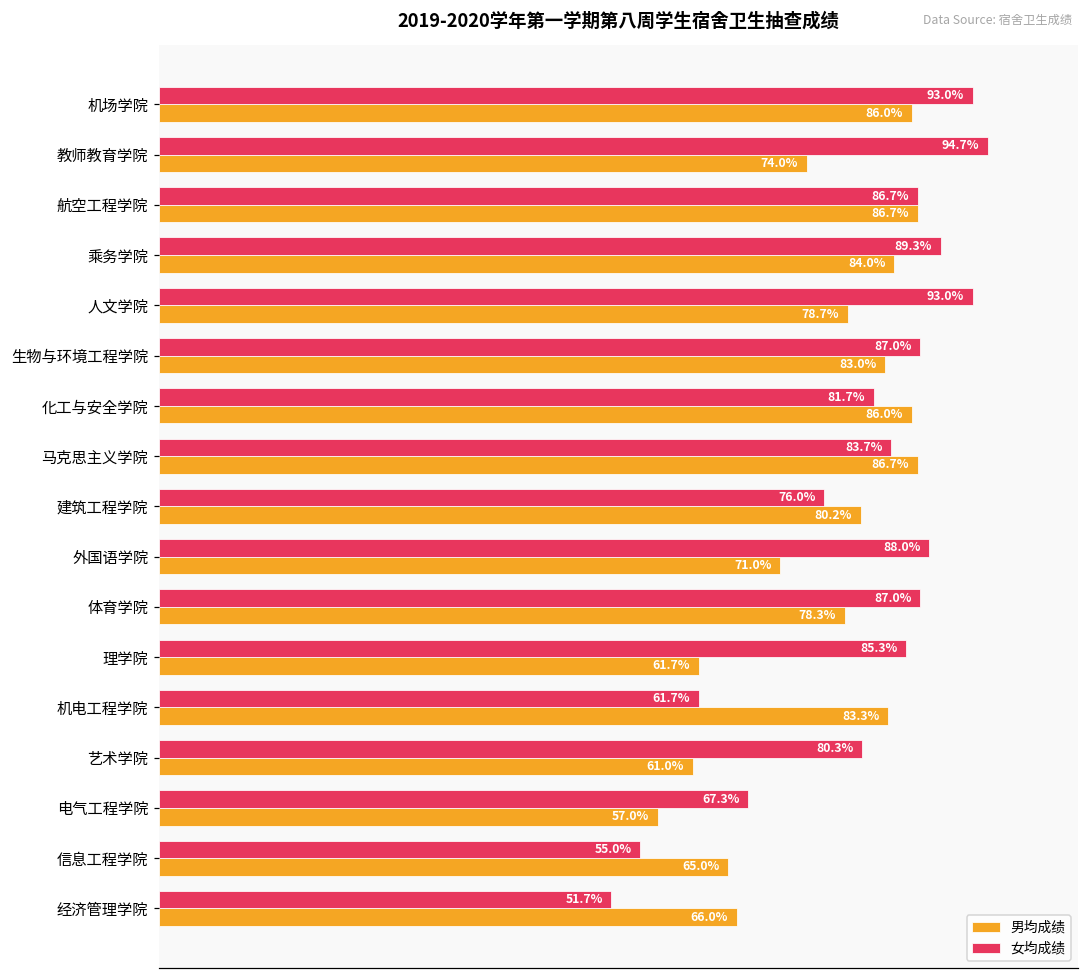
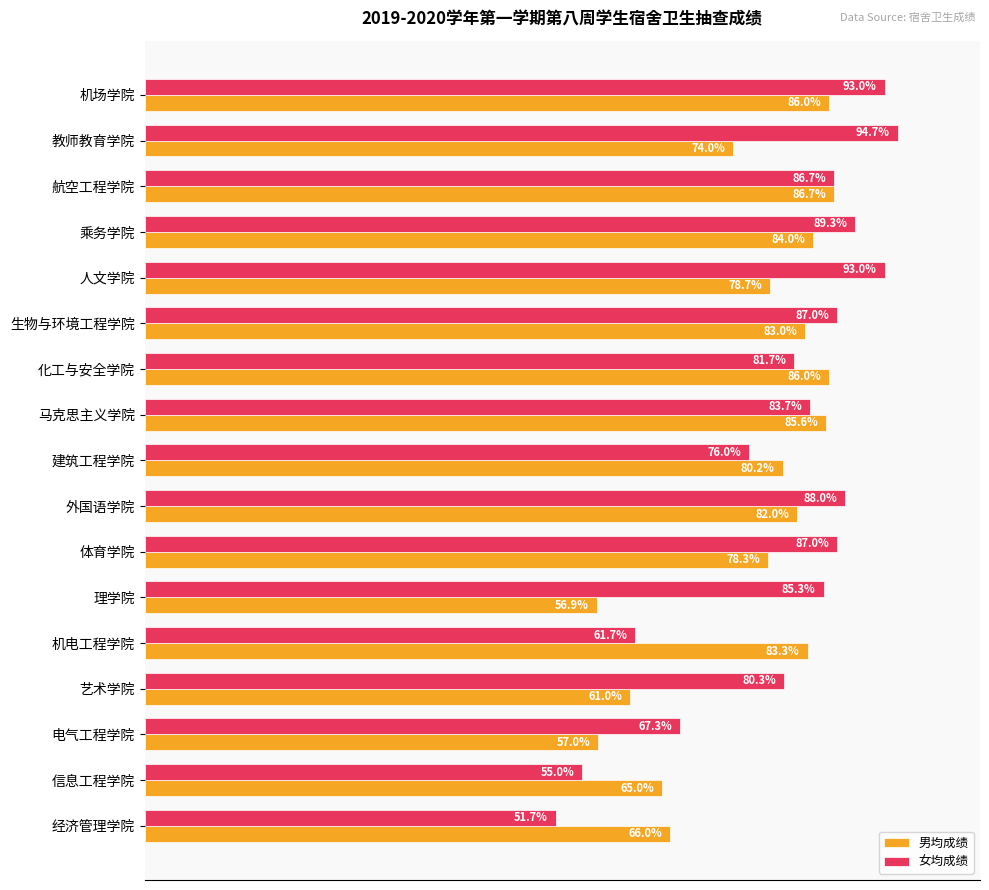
  {
    "男均成绩": {
      "机场学院": "86.0%",
      "教师教育学院": "74.0%",
      "航空工程学院": "86.7%",
      "乘务学院": "84.0%",
      "人文学院": "78.7%",
      "生物与环境工程学院": "83.0%",
      "化工与安全学院": "86.0%",
-     "马克思主义学院": "86.7%",
+     "马克思主义学院": "85.6%",
      "建筑工程学院": "80.2%",
-     "外国语学院": "71.0%",
+     "外国语学院": "82.0%",
      "体育学院": "78.3%",
-     "理学院": "61.7%",
+     "理学院": "56.9%",
      "机电工程学院": "83.3%",
      "艺术学院": "61.0%",
      "电气工程学院": "57.0%",
      "信息工程学院": "65.0%",
      "经济管理学院": "66.0%"
    },
    "女均成绩": {
      "机场学院": "93.0%",
      "教师教育学院": "94.7%",
      "航空工程学院": "86.7%",
      "乘务学院": "89.3%",
      "人文学院": "93.0%",
      "生物与环境工程学院": "87.0%",
      "化工与安全学院": "81.7%",
      "马克思主义学院": "83.7%",
      "建筑工程学院": "76.0%",
      "外国语学院": "88.0%",
      "体育学院": "87.0%",
      "理学院": "85.3%",
      "机电工程学院": "61.7%",
      "艺术学院": "80.3%",
      "电气工程学院": "67.3%",
      "信息工程学院": "55.0%",
      "经济管理学院": "51.7%"
    }
  }
